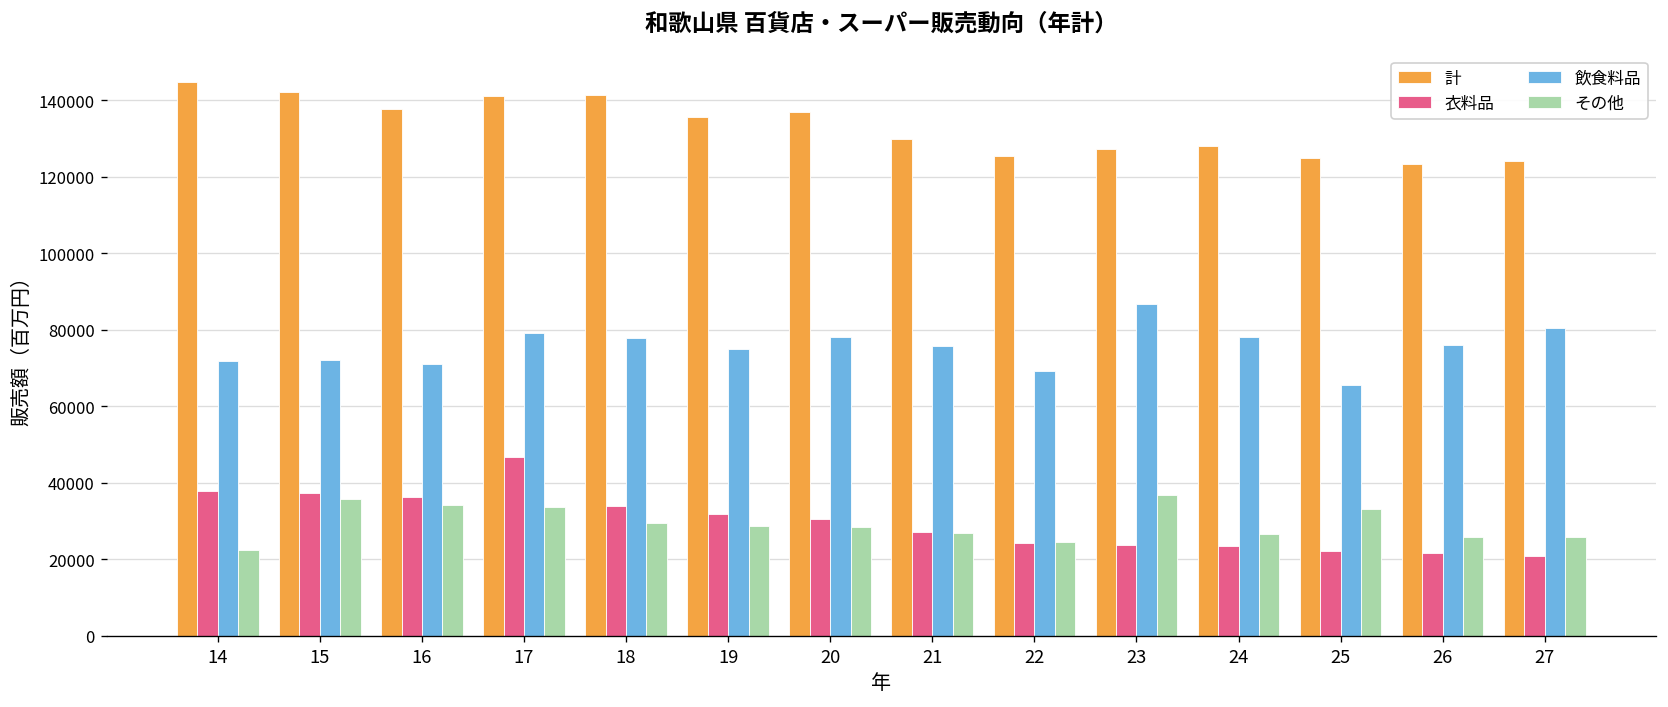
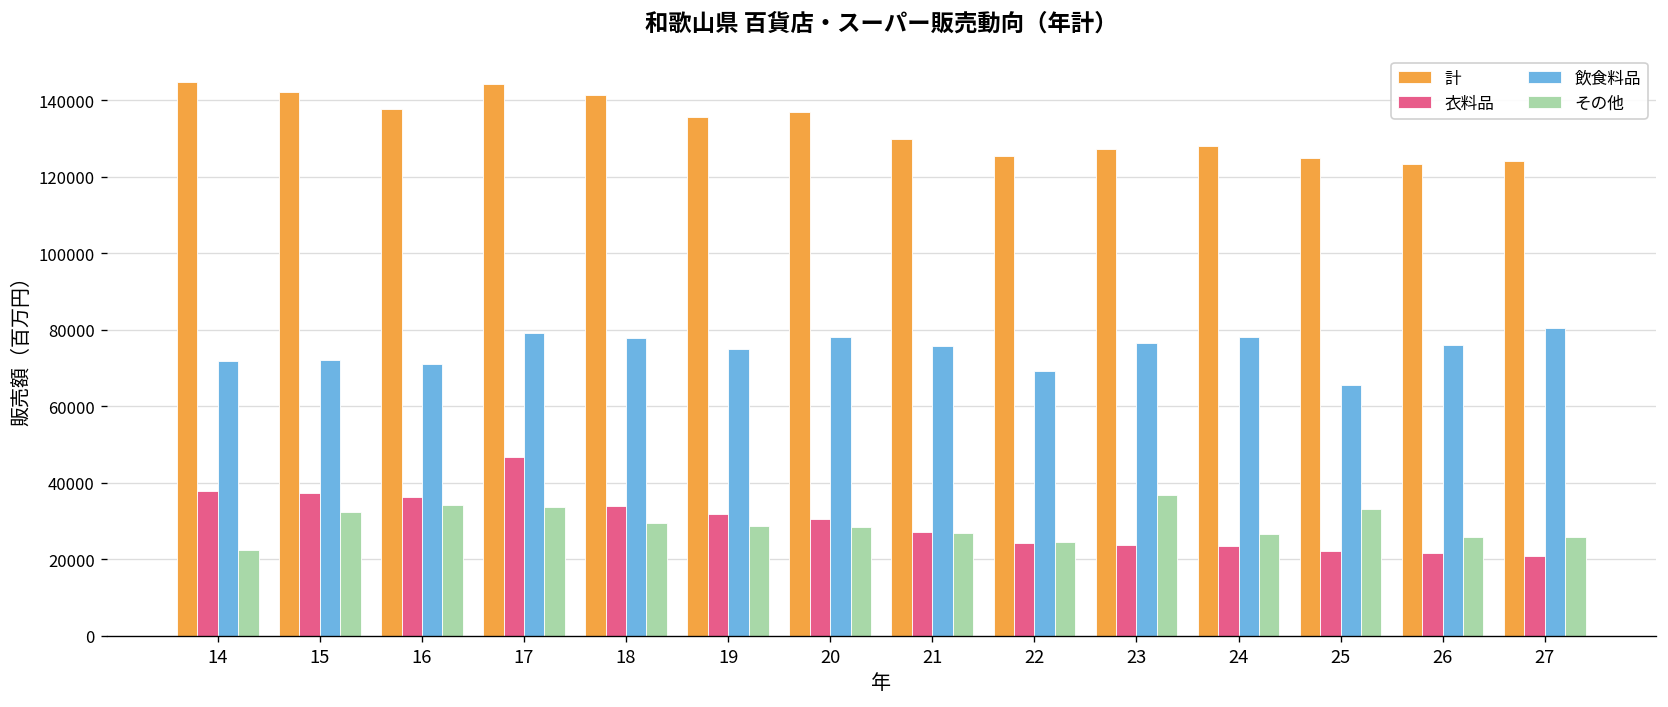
  {
    "計": {
      "14": 145000,
      "15": 142000,
      "16": 138000,
-     "17": 141000,
+     "17": 144000,
      "18": 141000,
      "19": 136000,
      "20": 137000,
      "21": 130000,
      "22": 126000,
      "23": 127000,
      "24": 128000,
      "25": 125000,
      "26": 123000,
      "27": 124000
    },
    "衣料品": {
      "14": 38000,
      "15": 37000,
      "16": 36000,
      "17": 47000,
      "18": 34000,
      "19": 32000,
      "20": 31000,
      "21": 27000,
      "22": 24000,
      "23": 24000,
      "24": 23000,
      "25": 22000,
      "26": 22000,
      "27": 21000
    },
    "飲食料品": {
      "14": 72000,
      "15": 72000,
      "16": 71000,
      "17": 79000,
      "18": 78000,
      "19": 75000,
      "20": 78000,
      "21": 76000,
      "22": 69000,
-     "23": 87000,
+     "23": 77000,
      "24": 78000,
      "25": 66000,
      "26": 76000,
      "27": 80000
    },
    "その他": {
      "14": 22000,
-     "15": 36000,
+     "15": 32000,
      "16": 34000,
      "17": 34000,
      "18": 30000,
      "19": 29000,
      "20": 28000,
      "21": 27000,
      "22": 24000,
      "23": 37000,
      "24": 27000,
      "25": 33000,
      "26": 26000,
      "27": 26000
    }
  }
